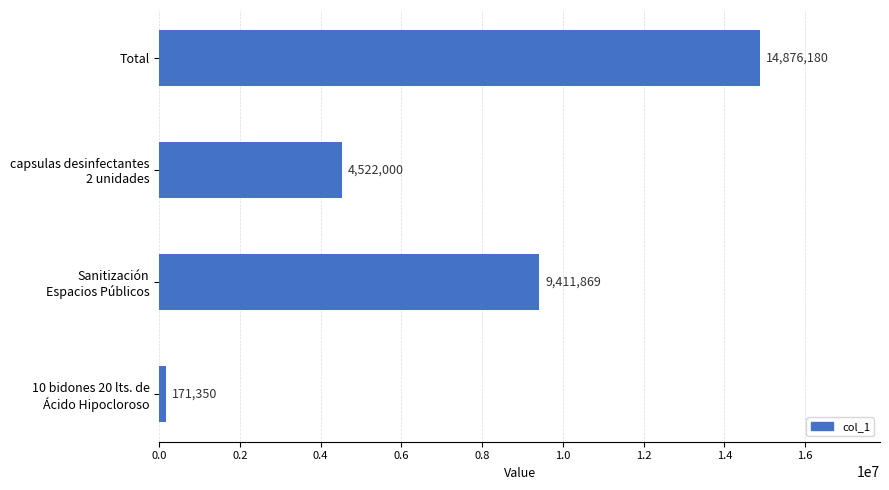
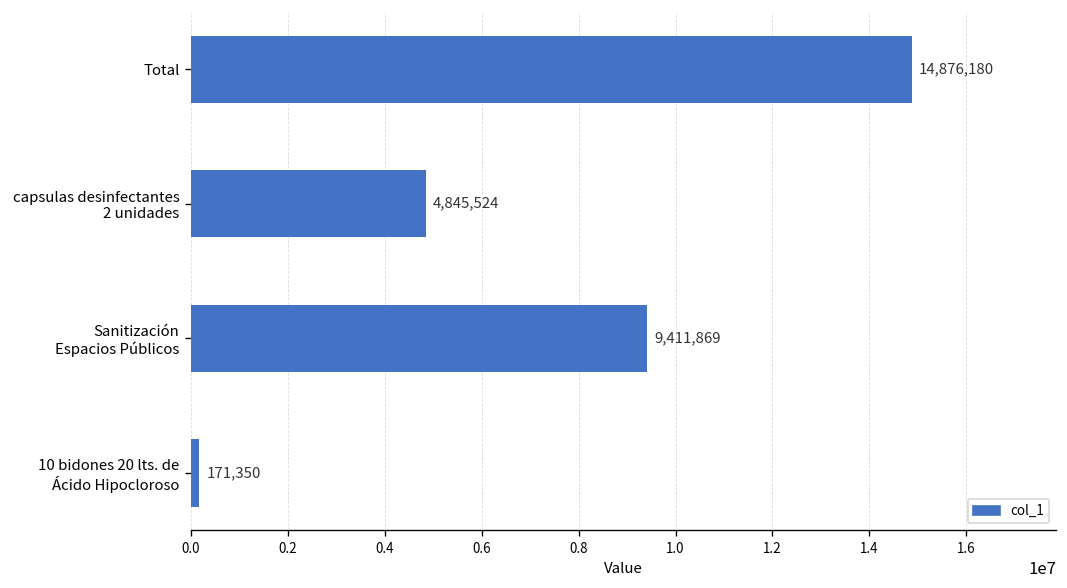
  {
    "Total": "14,876,180",
-   "capsulas desinfectantes 2 unidades": "4,522,000",
+   "capsulas desinfectantes 2 unidades": "4,845,524",
    "Sanitización Espacios Públicos": "9,411,869",
    "10 bidones 20 lts. de Ácido Hipocloroso": "171,350"
  }
